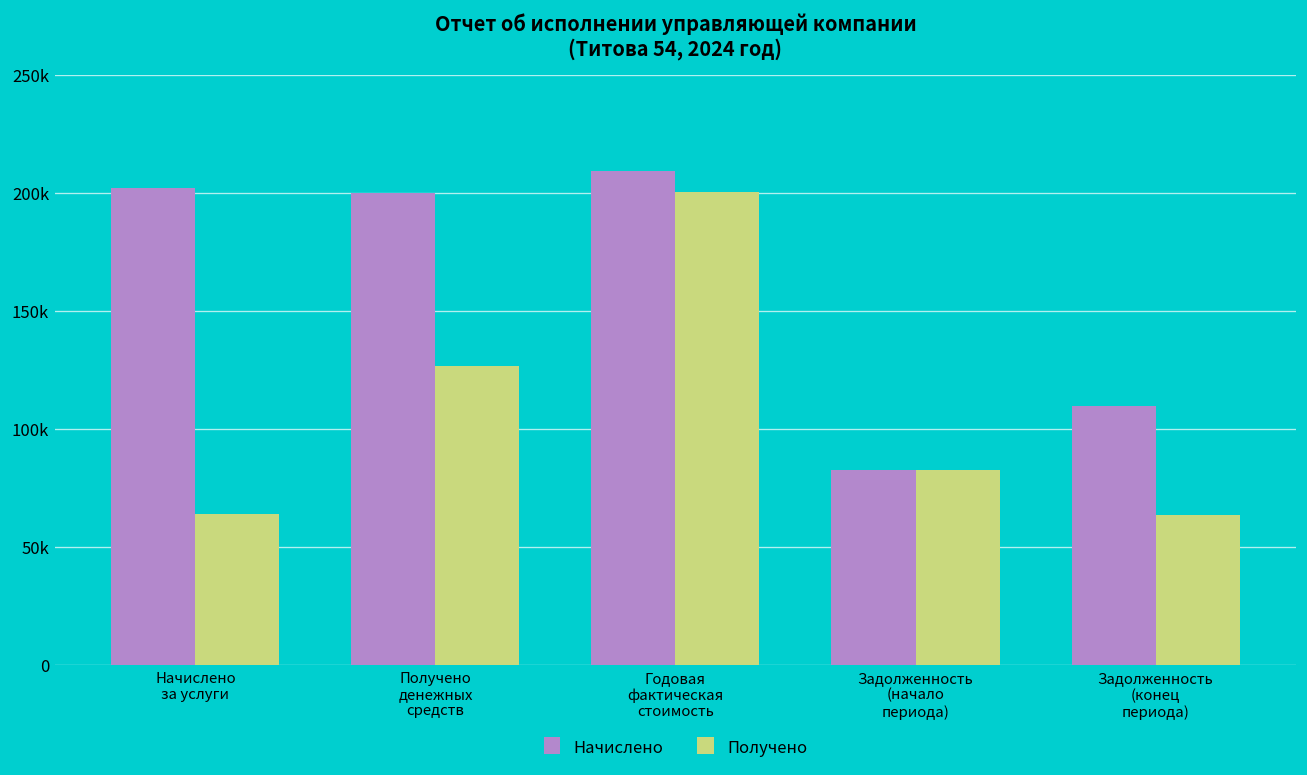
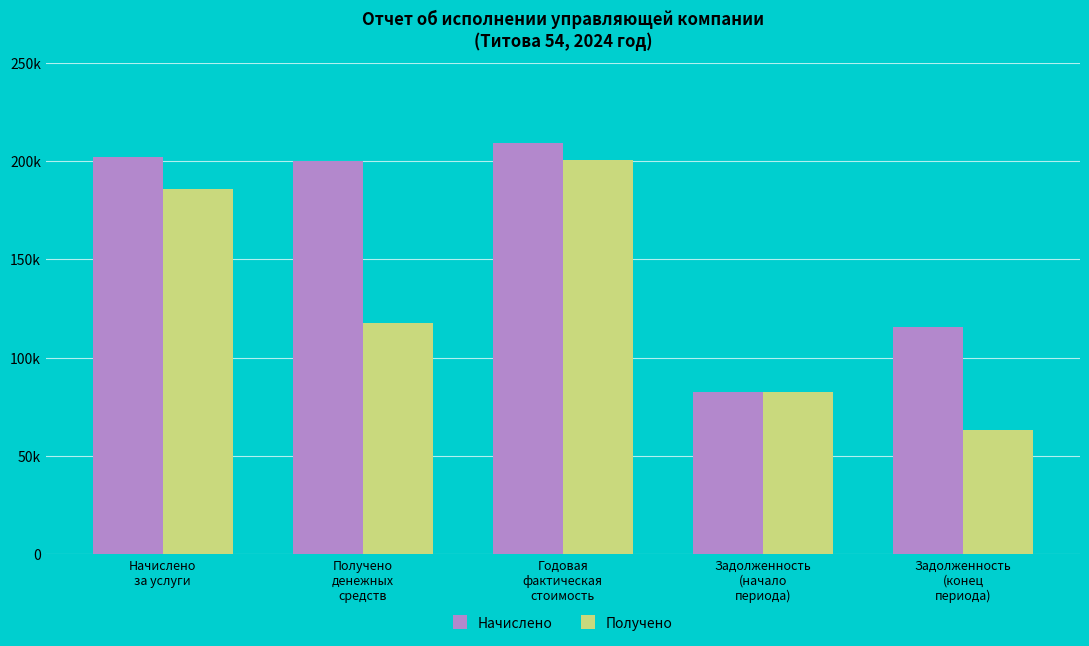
  {
    "Начислено": {
      "Начислено за услуги": 202000,
      "Получено денежных средств": 200000,
      "Годовая фактическая стоимость": 209000,
      "Задолженность (начало периода)": 83000,
-     "Задолженность (конец периода)": 110000
+     "Задолженность (конец периода)": 116000
    },
    "Получено": {
-     "Начислено за услуги": 64000,
-     "Получено денежных средств": 127000,
+     "Начислено за услуги": 186000,
+     "Получено денежных средств": 118000,
      "Годовая фактическая стоимость": 201000,
      "Задолженность (начало периода)": 82000,
      "Задолженность (конец периода)": 63000
    }
  }
